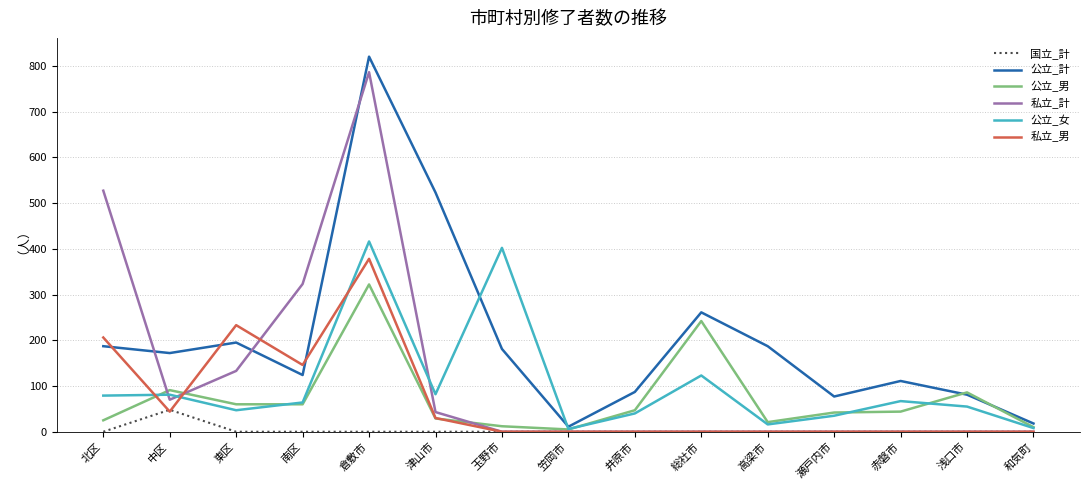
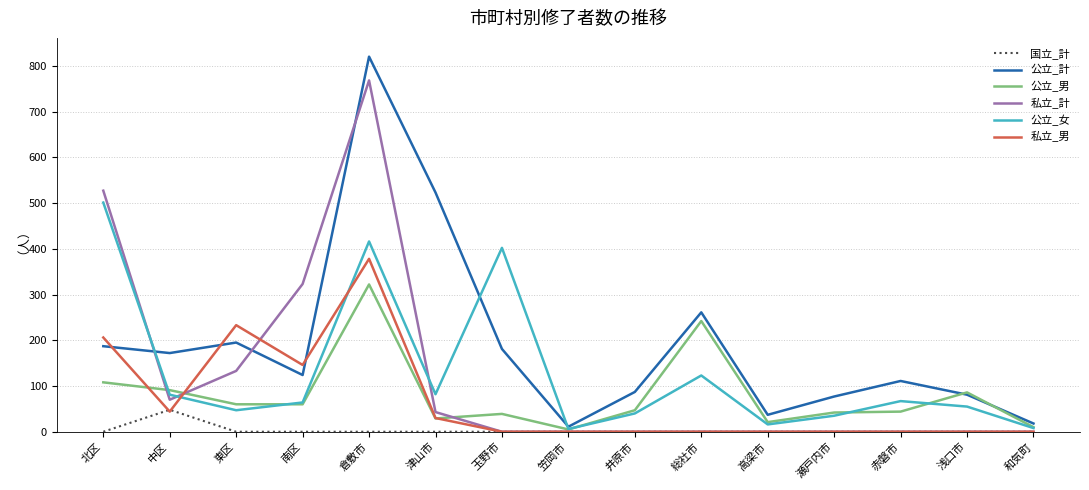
  {
    "国立_計": {
      "北区": 0,
      "東区": 0,
      "南区": 0,
      "倉敷市": 0,
      "津山市": 0
    },
    "公立_計": {
      "北区": 190,
      "中区": 170,
      "東区": 200,
      "南区": 120,
      "倉敷市": 820,
      "津山市": 520,
      "玉野市": 180,
      "井原市": 90,
      "総社市": 260,
-     "高梁市": 190,
+     "高梁市": 40,
      "瀬戸内市": 80,
      "赤磐市": 110,
      "和気町": 20
    },
    "公立_男": {
-     "北区": 30,
+     "北区": 110,
      "中区": 90,
      "東区": 60,
      "倉敷市": 320,
-     "玉野市": 10,
+     "玉野市": 40,
      "井原市": 50,
      "総社市": 240,
      "瀬戸内市": 40,
      "赤磐市": 40
    },
    "私立_計": {
      "北区": 530,
      "中区": 70,
      "東区": 130,
      "南区": 320,
-     "倉敷市": 790,
+     "倉敷市": 770,
      "津山市": 40
    },
    "公立_女": {
-     "北区": 80,
+     "北区": 500,
      "中区": 80,
      "東区": 50,
      "倉敷市": 420,
      "津山市": 80,
      "玉野市": 400,
      "井原市": 40,
      "総社市": 120,
      "瀬戸内市": 40,
      "赤磐市": 70,
      "浅口市": 60
    },
    "私立_男": {
      "北区": 210,
      "東区": 230,
      "南区": 150,
      "倉敷市": 380
    }
  }
